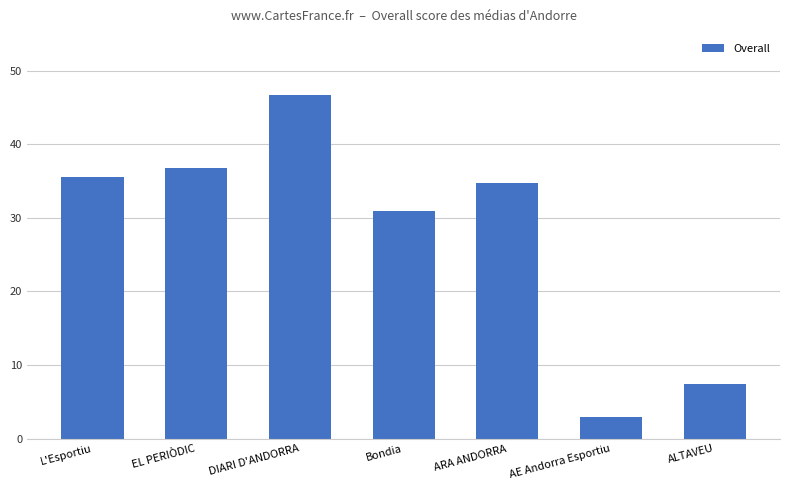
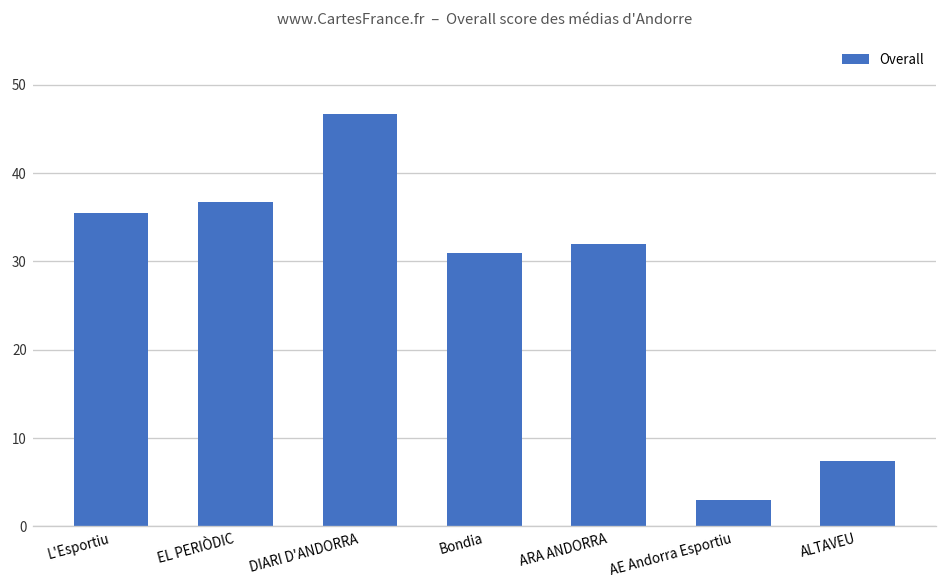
  {
    "L'Esportiu": 36,
    "EL PERIÒDIC": 37,
    "DIARI D'ANDORRA": 47,
    "Bondia": 31,
-   "ARA ANDORRA": 35,
+   "ARA ANDORRA": 32,
    "AE Andorra Esportiu": 3,
    "ALTAVEU": 7
  }
